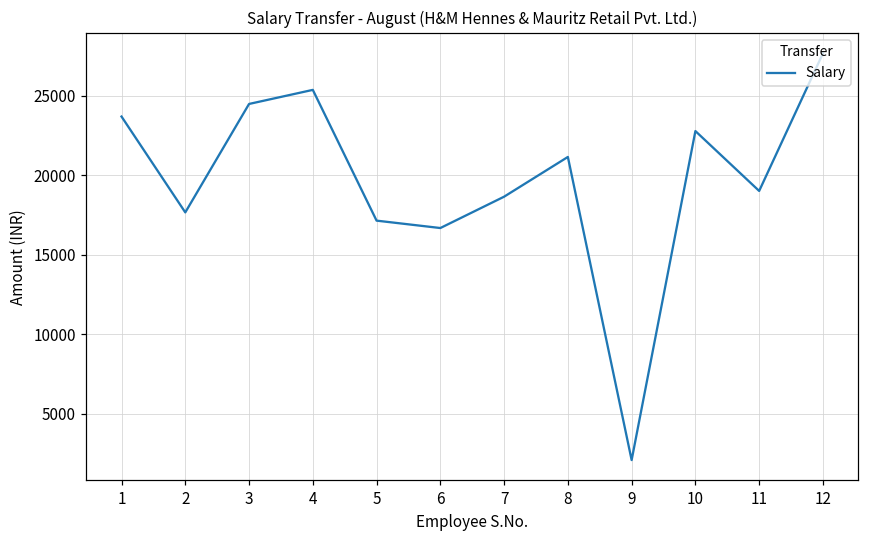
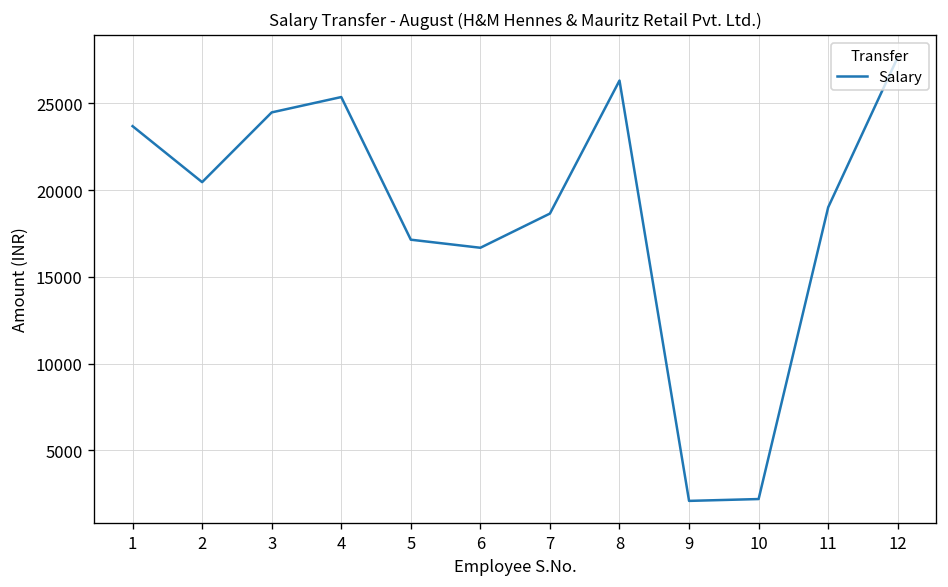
  {
    "1": 23700,
-   "2": 17700,
+   "2": 20500,
    "3": 24500,
    "4": 25400,
    "5": 17100,
    "6": 16700,
    "7": 18700,
-   "8": 21200,
+   "8": 26300,
    "9": 2100,
-   "10": 22800,
+   "10": 2200,
    "11": 19000
  }
